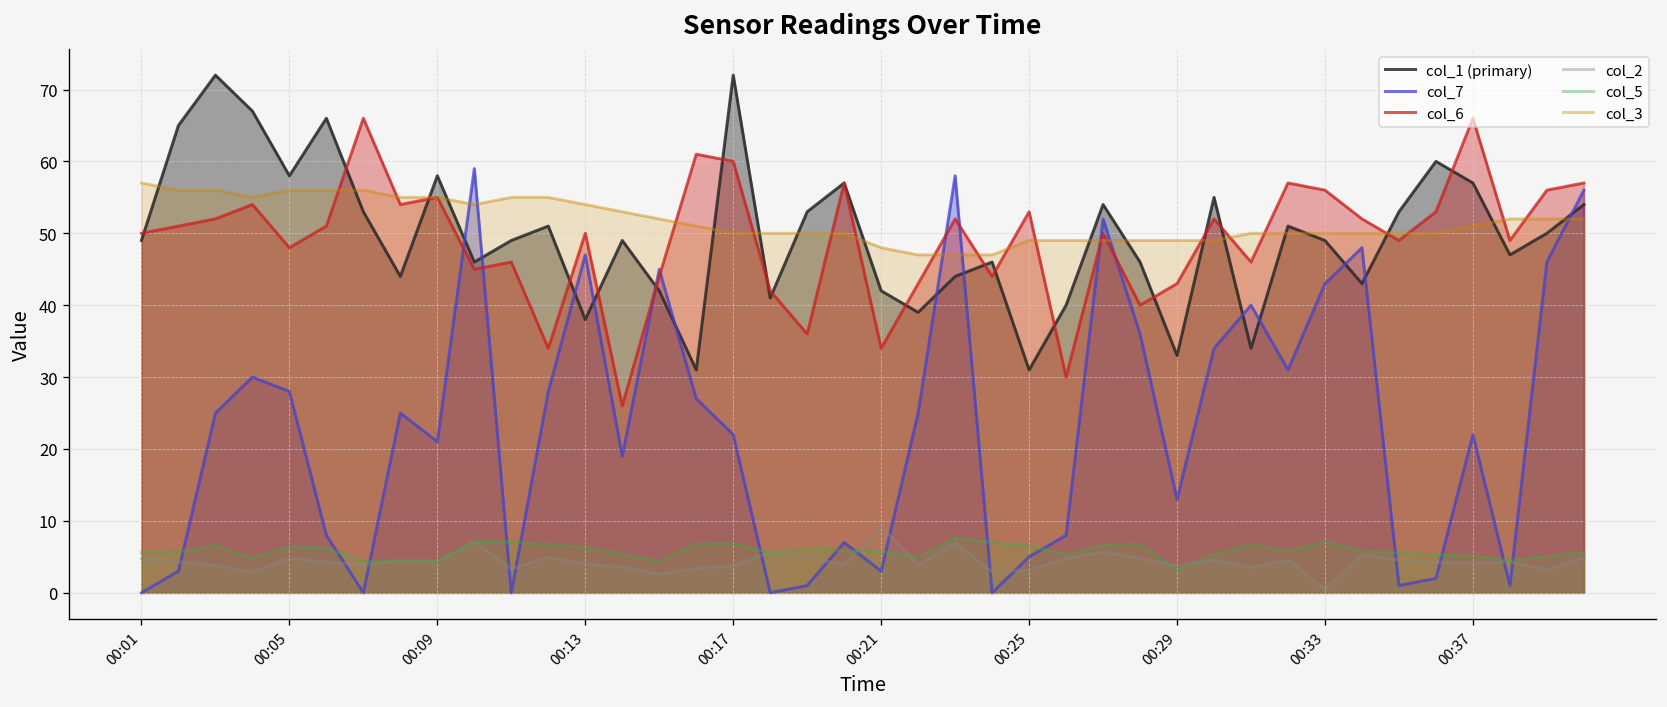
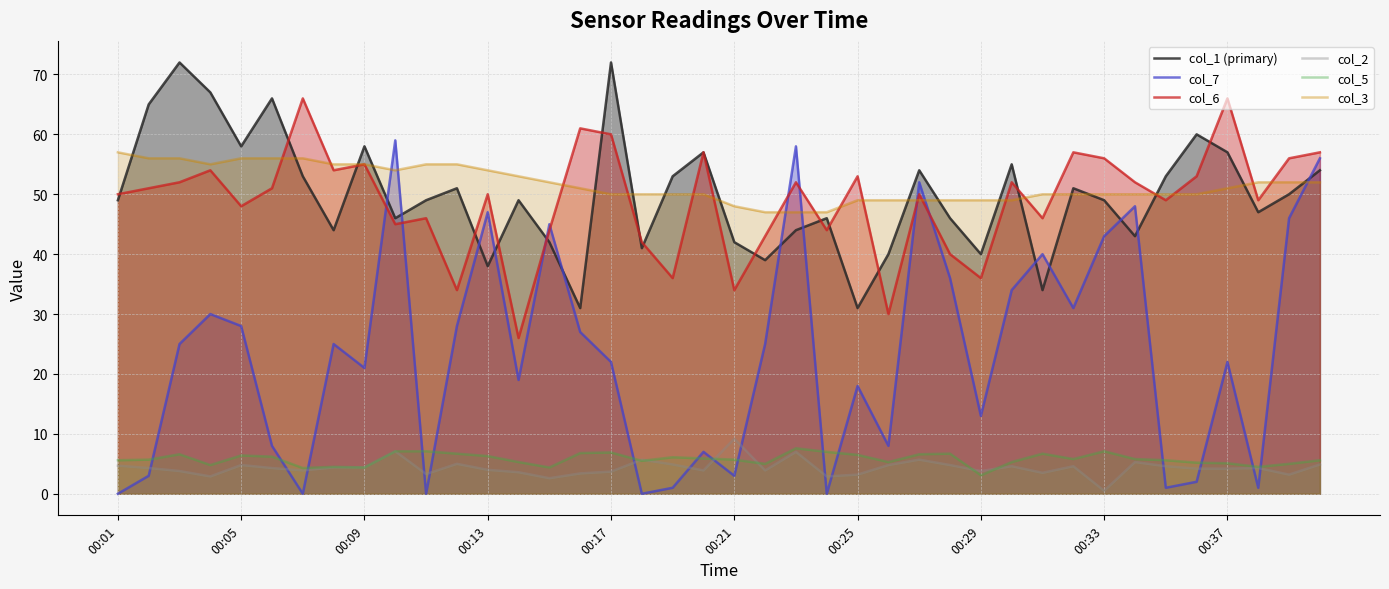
  {
    "col_1 (primary)": {
      "00:01": 49,
      "00:05": 58,
      "00:09": 58,
      "00:13": 38,
      "00:17": 72,
      "00:21": 42,
      "00:25": 31,
-     "00:29": 33,
+     "00:29": 40,
      "00:33": 49,
      "00:37": 57
    },
    "col_7": {
      "00:01": 0,
      "00:05": 28,
      "00:09": 21,
      "00:13": 47,
      "00:17": 22,
      "00:21": 3,
-     "00:25": 5,
+     "00:25": 18,
      "00:29": 13,
      "00:33": 43,
      "00:37": 22
    },
    "col_6": {
      "00:01": 50,
      "00:05": 48,
      "00:13": 50,
      "00:17": 60,
      "00:21": 34,
      "00:25": 53,
-     "00:29": 43,
+     "00:29": 36,
      "00:33": 56
    },
    "col_2": {
      "00:01": 5,
      "00:05": 5,
      "00:13": 4,
      "00:17": 4,
      "00:21": 9,
      "00:25": 3,
      "00:29": 4,
      "00:33": 1,
      "00:37": 4
    },
    "col_5": {
      "00:01": 6,
      "00:05": 6,
      "00:13": 6,
      "00:17": 7,
      "00:21": 6,
      "00:25": 7,
      "00:29": 3,
      "00:33": 7,
      "00:37": 5
    },
    "col_3": {
      "00:01": 57,
      "00:05": 56,
      "00:13": 54,
      "00:17": 50,
      "00:21": 48,
      "00:25": 49,
      "00:29": 49,
      "00:33": 50,
      "00:37": 51
    }
  }
